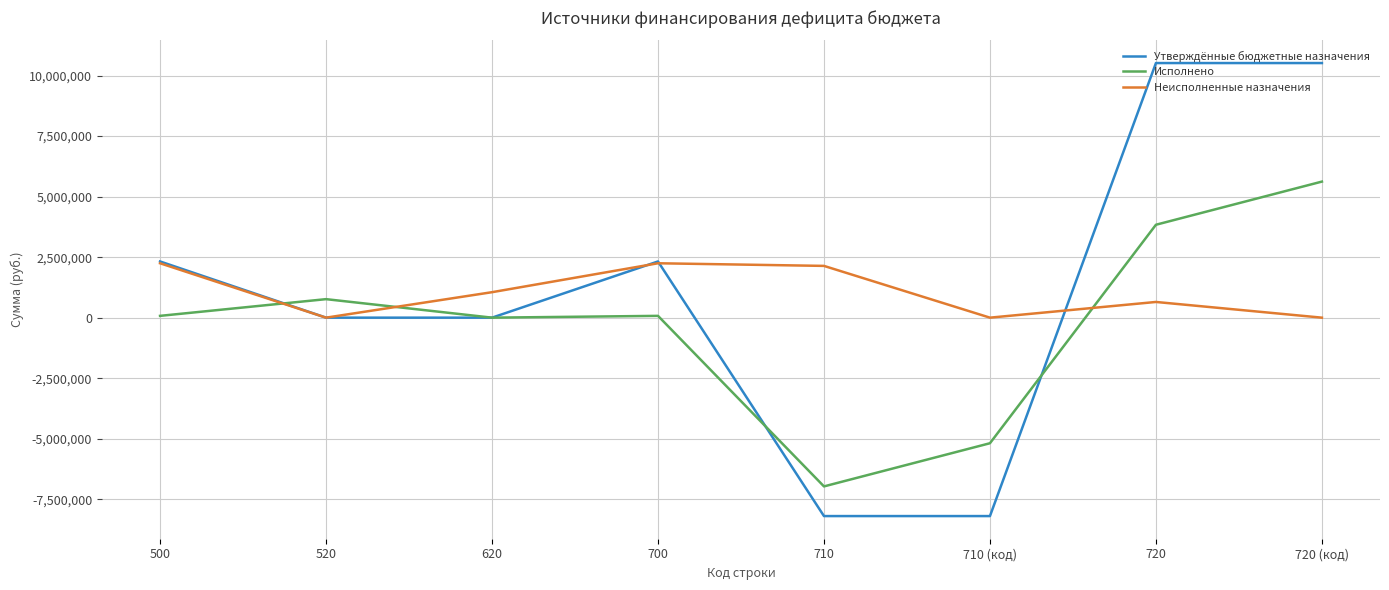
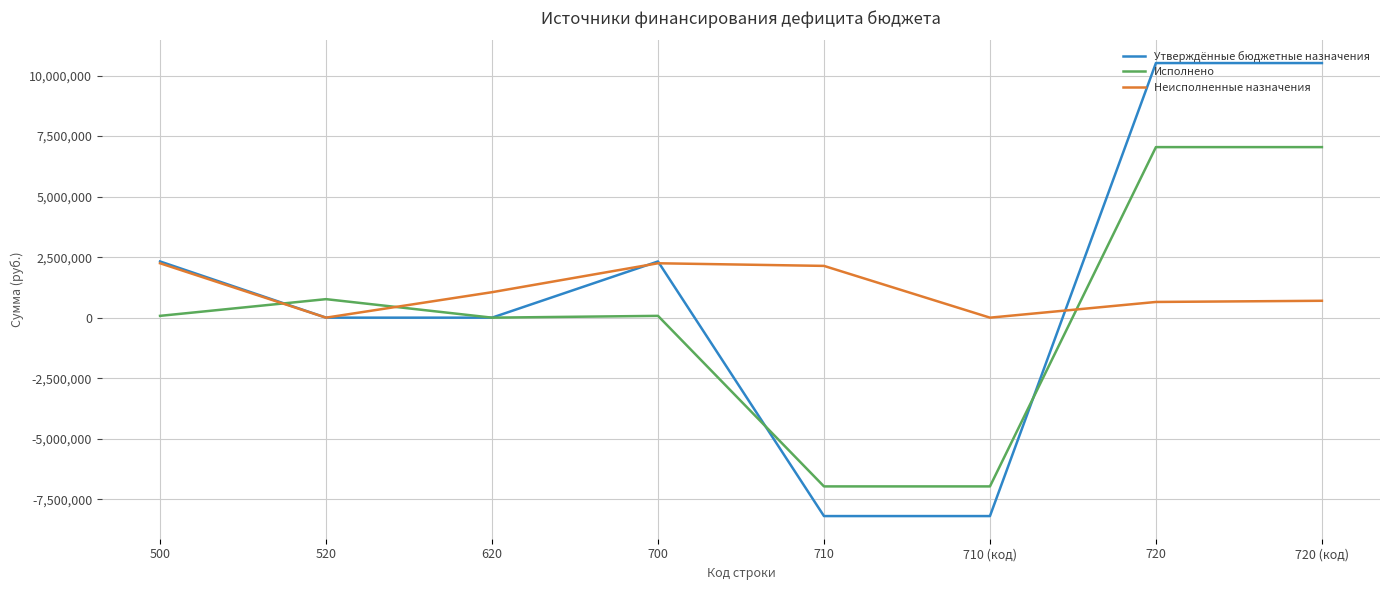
  {
    "Утверждённые бюджетные назначения": {
      "710": "-8,200,000",
      "710 (код)": "-8,200,000",
      "720": "10,500,000",
      "720 (код)": "10,500,000"
    },
    "Исполнено": {
      "500": "100,000",
      "520": "800,000",
      "700": "100,000",
      "710": "-7,000,000",
-     "710 (код)": "-5,200,000",
-     "720": "3,800,000",
-     "720 (код)": "5,600,000"
+     "710 (код)": "-7,000,000",
+     "720": "7,000,000",
+     "720 (код)": "7,000,000"
    },
    "Неисполненные назначения": {
      "620": "1,100,000",
      "710": "2,100,000",
      "710 (код)": "0",
      "720": "600,000",
-     "720 (код)": "0"
+     "720 (код)": "700,000"
    }
  }
